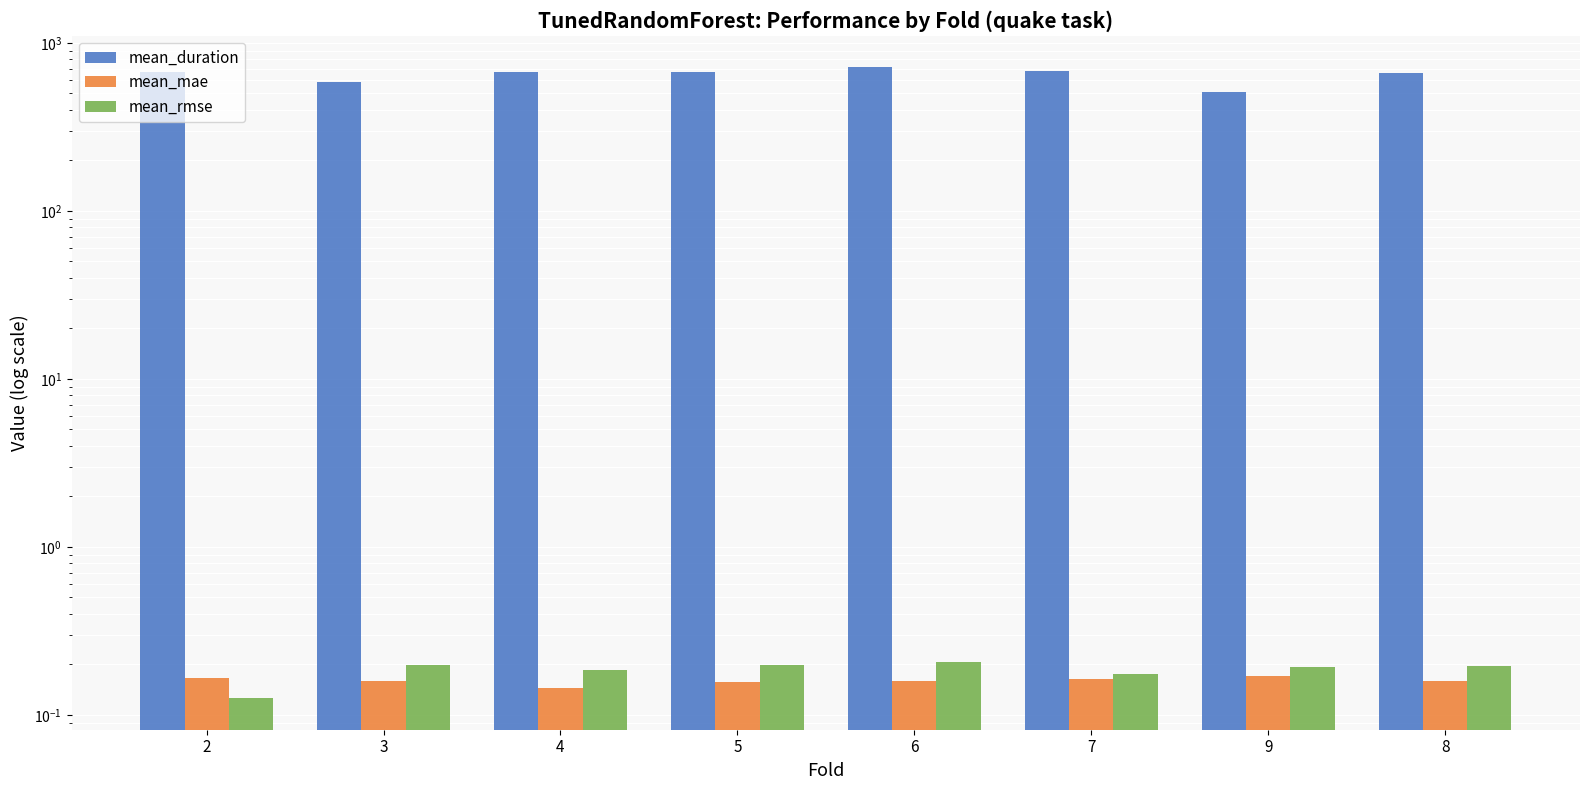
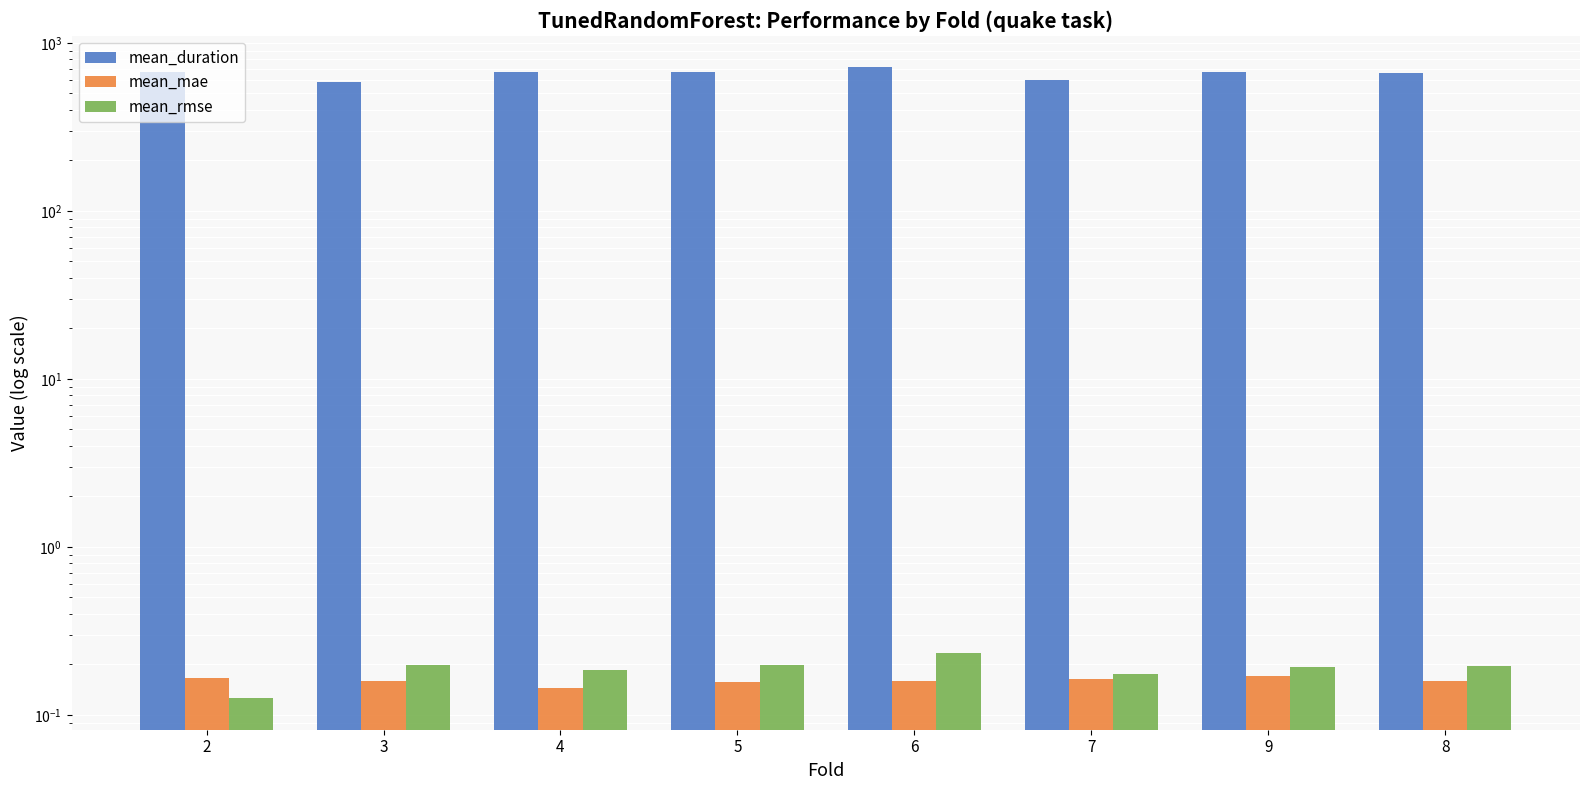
  {
    "mean_duration": {
      "3": 590,
      "4": 670,
      "5": 670,
      "6": 720,
-     "7": 680,
-     "9": 510,
+     "7": 600,
+     "9": 670,
      "8": 670
    },
    "mean_mae": {
      "2": 0.17,
      "3": 0.16,
      "4": 0.14,
      "5": 0.16,
      "6": 0.16,
      "7": 0.16,
      "9": 0.17,
      "8": 0.16
    },
    "mean_rmse": {
      "2": 0.13,
      "3": 0.20,
      "4": 0.19,
      "5": 0.20,
-     "6": 0.21,
+     "6": 0.23,
      "7": 0.17,
      "9": 0.19,
      "8": 0.19
    }
  }
